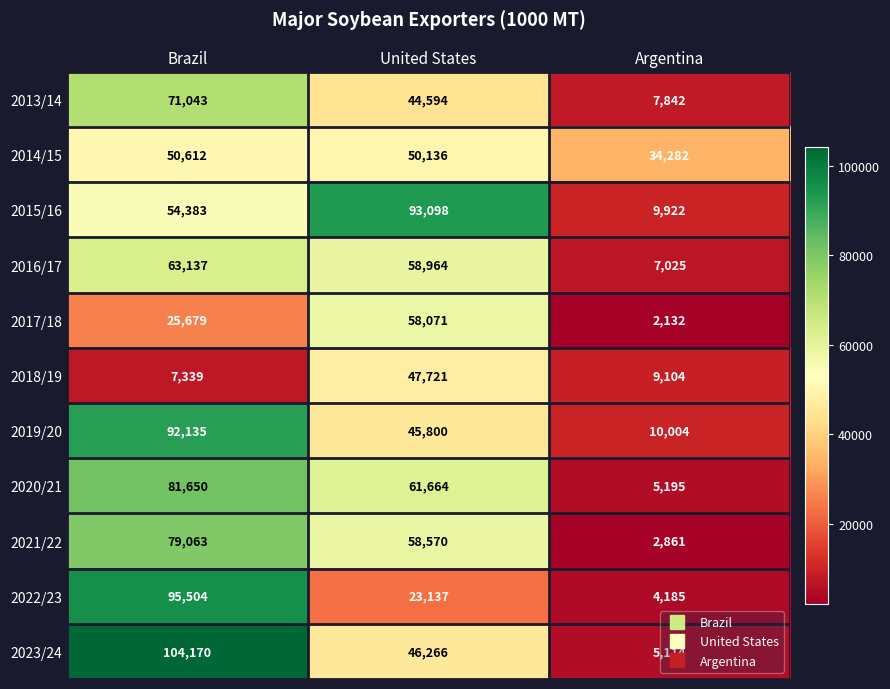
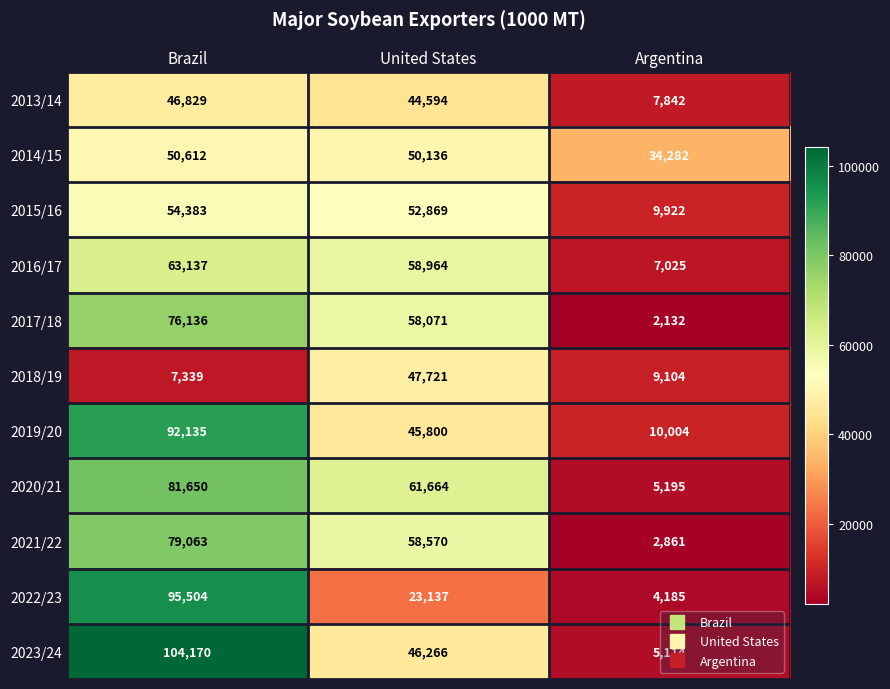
  {
    "2013/14": {
-     "Brazil": "71,043",
+     "Brazil": "46,829",
      "United States": "44,594",
      "Argentina": "7,842"
    },
    "2014/15": {
      "Brazil": "50,612",
      "United States": "50,136",
      "Argentina": "34,282"
    },
    "2015/16": {
      "Brazil": "54,383",
-     "United States": "93,098",
+     "United States": "52,869",
      "Argentina": "9,922"
    },
    "2016/17": {
      "Brazil": "63,137",
      "United States": "58,964",
      "Argentina": "7,025"
    },
    "2017/18": {
-     "Brazil": "25,679",
+     "Brazil": "76,136",
      "United States": "58,071",
      "Argentina": "2,132"
    },
    "2018/19": {
      "Brazil": "7,339",
      "United States": "47,721",
      "Argentina": "9,104"
    },
    "2019/20": {
      "Brazil": "92,135",
      "United States": "45,800",
      "Argentina": "10,004"
    },
    "2020/21": {
      "Brazil": "81,650",
      "United States": "61,664",
      "Argentina": "5,195"
    },
    "2021/22": {
      "Brazil": "79,063",
      "United States": "58,570",
      "Argentina": "2,861"
    },
    "2022/23": {
      "Brazil": "95,504",
      "United States": "23,137",
      "Argentina": "4,185"
    },
    "2023/24": {
      "Brazil": "104,170",
      "United States": "46,266"
    }
  }
